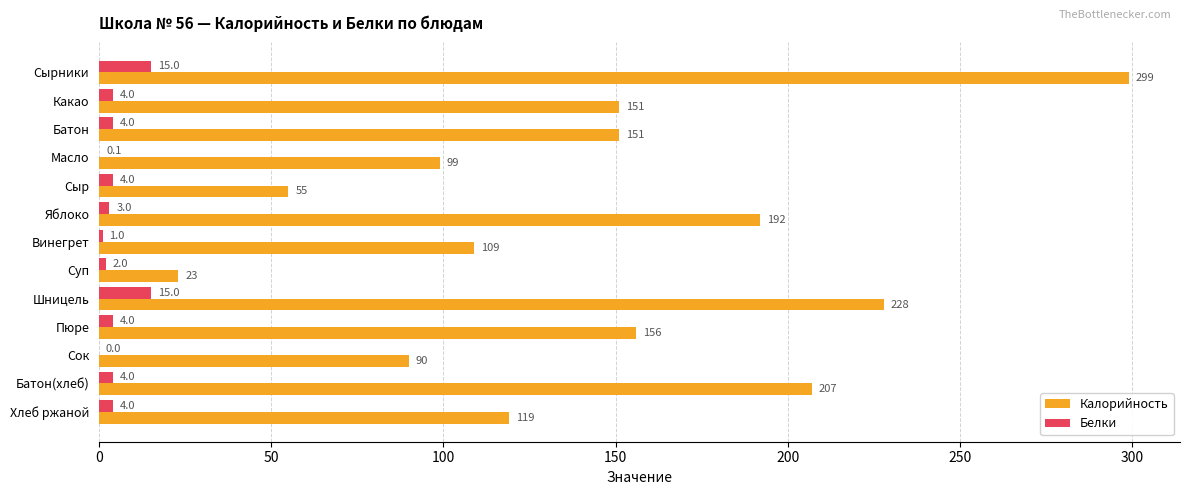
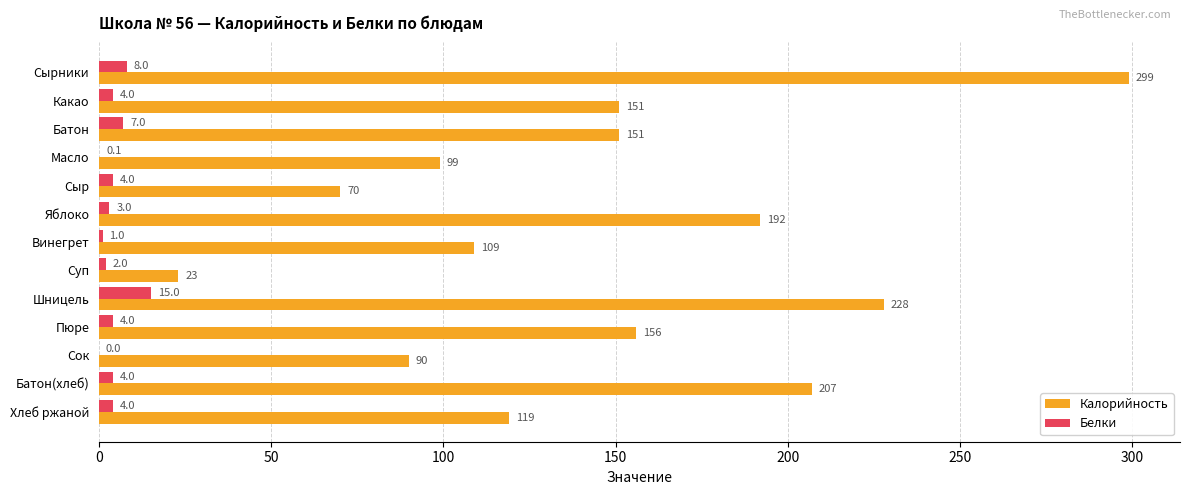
  {
    "Калорийность": {
      "Сырники": 299,
      "Какао": 151,
      "Батон": 151,
      "Масло": 99,
-     "Сыр": 55,
+     "Сыр": 70,
      "Яблоко": 192,
      "Винегрет": 109,
      "Суп": 23,
      "Шницель": 228,
      "Пюре": 156,
      "Сок": 90,
      "Батон(хлеб)": 207,
      "Хлеб ржаной": 119
    },
    "Белки": {
-     "Сырники": 15.0,
+     "Сырники": 8.0,
      "Какао": 4.0,
-     "Батон": 4.0,
+     "Батон": 7.0,
      "Масло": 0.1,
      "Сыр": 4.0,
      "Яблоко": 3.0,
      "Винегрет": 1.0,
      "Суп": 2.0,
      "Шницель": 15.0,
      "Пюре": 4.0,
      "Сок": 0.0,
      "Батон(хлеб)": 4.0,
      "Хлеб ржаной": 4.0
    }
  }
